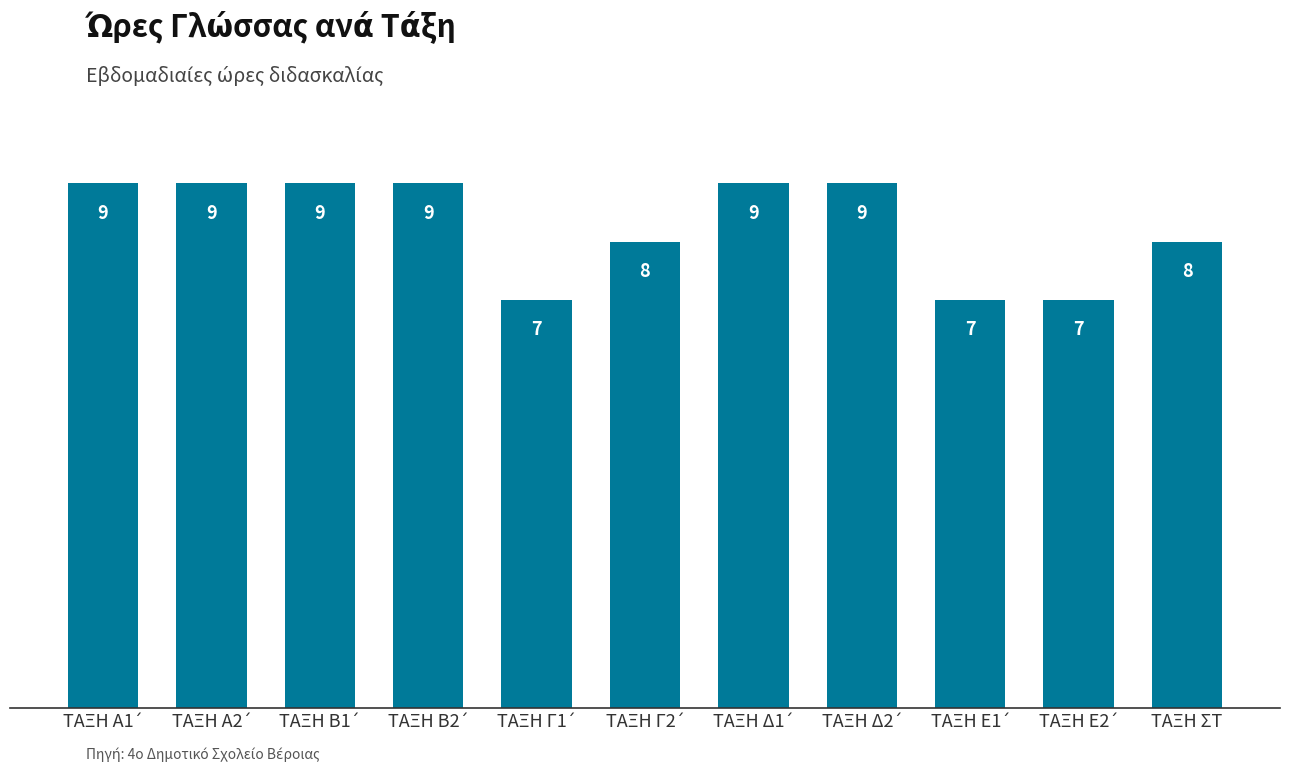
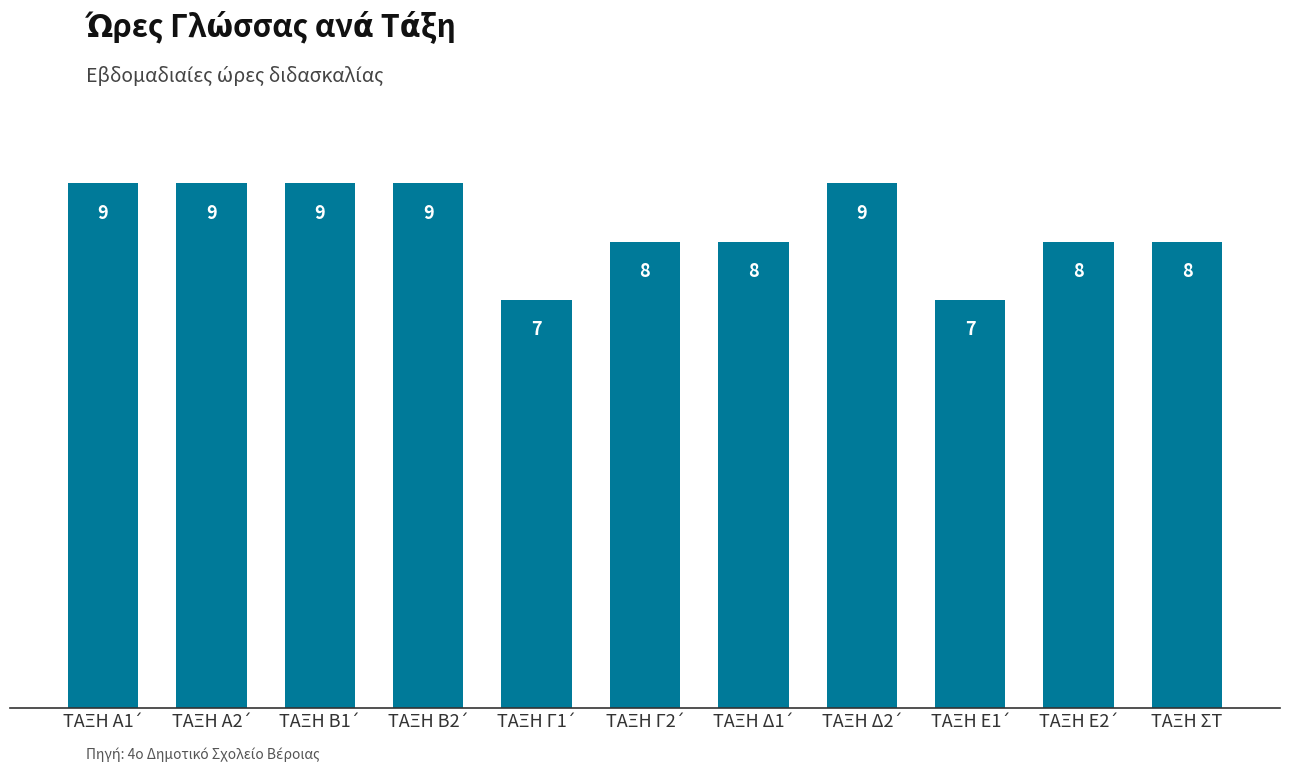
  {
    "ΤΑΞΗ Α1΄": 9,
    "ΤΑΞΗ Α2΄": 9,
    "ΤΑΞΗ Β1΄": 9,
    "ΤΑΞΗ Β2΄": 9,
    "ΤΑΞΗ Γ1΄": 7,
    "ΤΑΞΗ Γ2΄": 8,
-   "ΤΑΞΗ Δ1΄": 9,
+   "ΤΑΞΗ Δ1΄": 8,
    "ΤΑΞΗ Δ2΄": 9,
    "ΤΑΞΗ Ε1΄": 7,
-   "ΤΑΞΗ Ε2΄": 7,
+   "ΤΑΞΗ Ε2΄": 8,
    "ΤΑΞΗ ΣΤ": 8
  }
